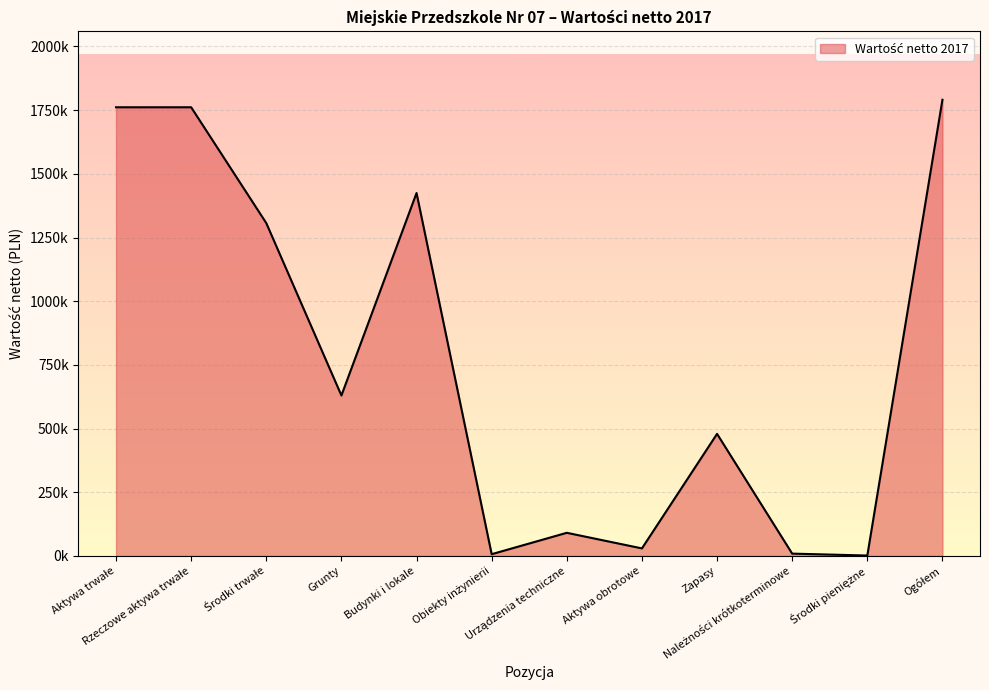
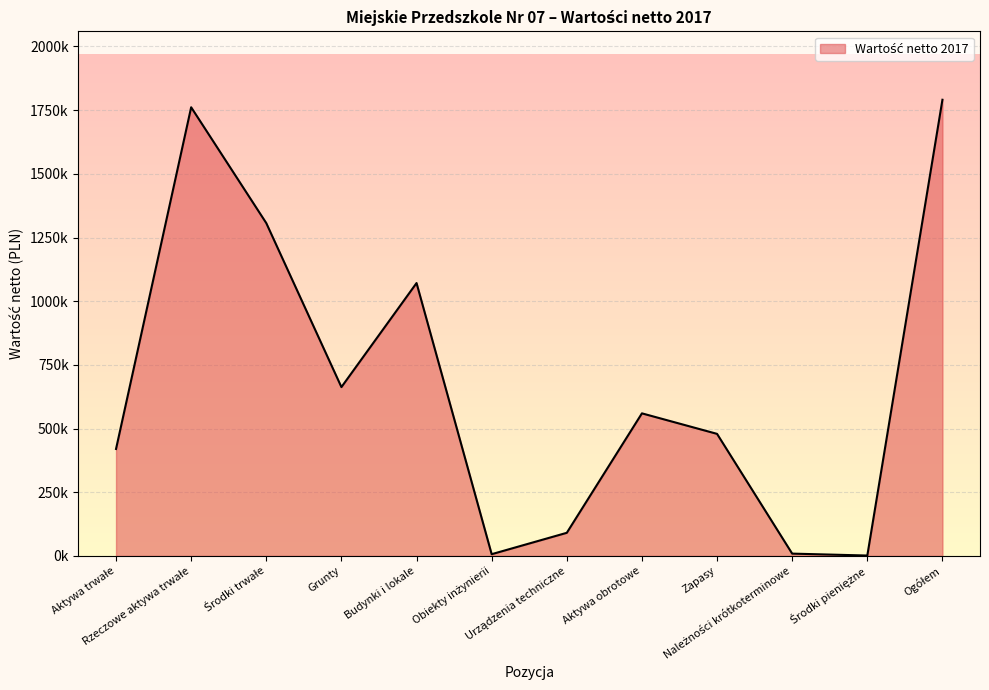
  {
-   "Aktywa trwałe": 1760000,
+   "Aktywa trwałe": 420000,
    "Rzeczowe aktywa trwałe": 1760000,
    "Środki trwałe": 1310000,
-   "Grunty": 630000,
-   "Budynki i lokale": 1420000,
+   "Grunty": 660000,
+   "Budynki i lokale": 1070000,
    "Obiekty inżynierii": 10000,
    "Urządzenia techniczne": 90000,
-   "Aktywa obrotowe": 30000,
+   "Aktywa obrotowe": 560000,
    "Zapasy": 480000,
    "Należności krótkoterminowe": 10000,
    "Środki pieniężne": 0,
    "Ogółem": 1790000
  }
